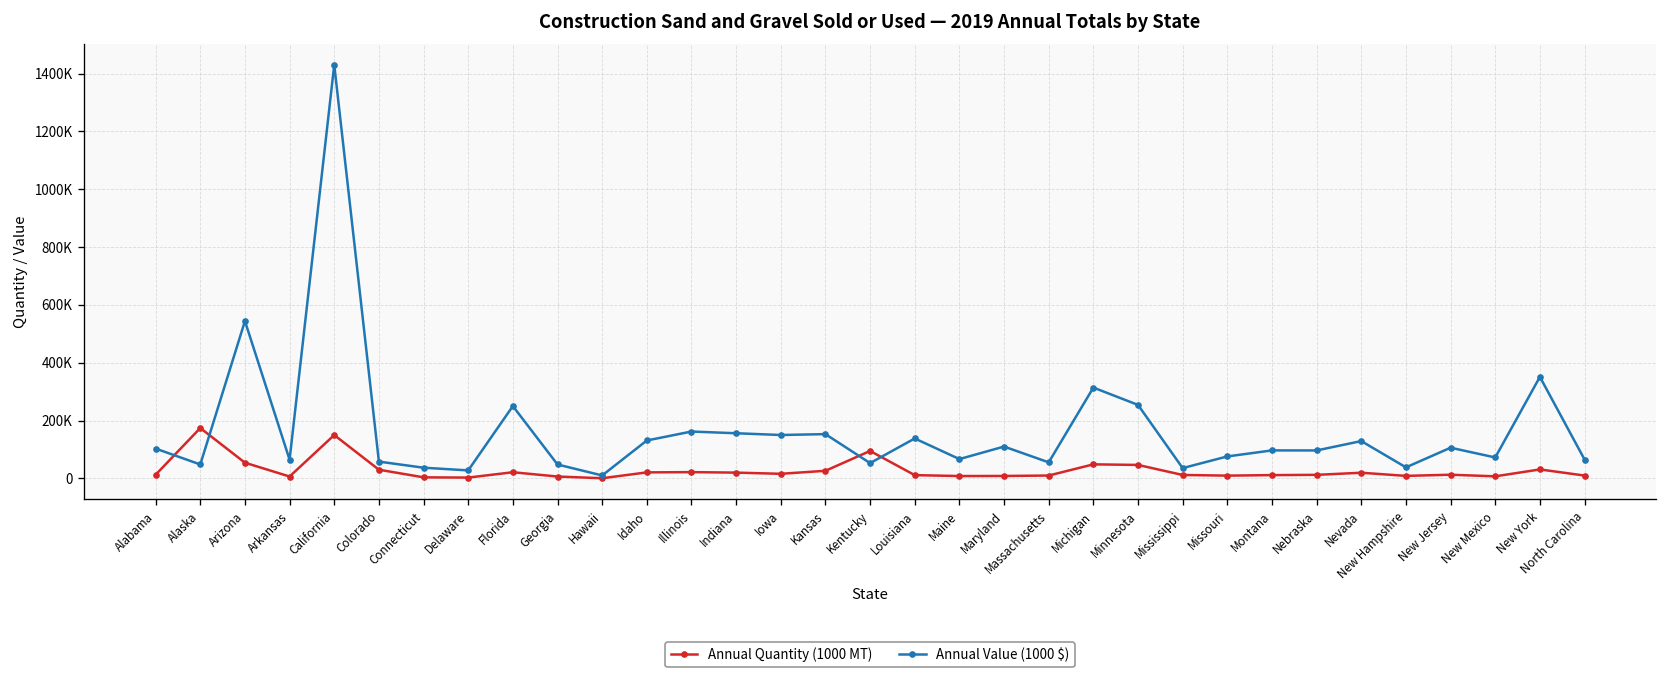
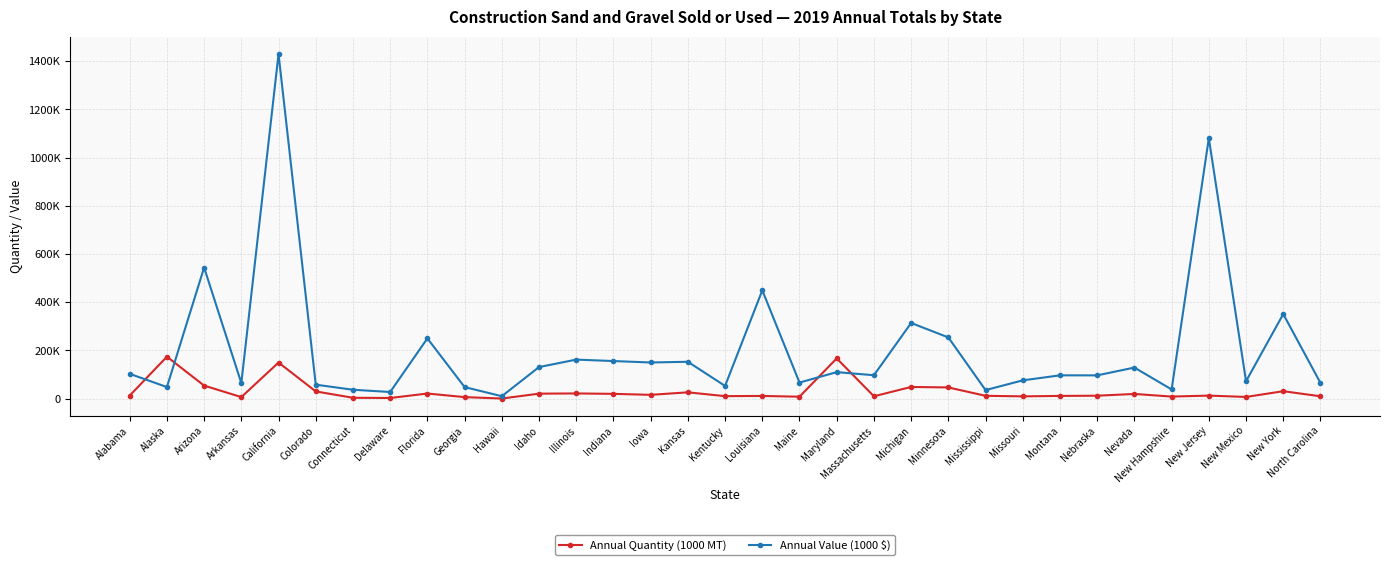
  {
    "Annual Quantity (1000 MT)": {
      "Alabama": 10000,
      "Alaska": 170000,
      "Arizona": 50000,
      "Arkansas": 10000,
      "California": 150000,
      "Colorado": 30000,
      "Connecticut": 0,
      "Delaware": 0,
      "Florida": 20000,
      "Georgia": 10000,
      "Idaho": 20000,
      "Illinois": 20000,
      "Indiana": 20000,
      "Iowa": 20000,
      "Kansas": 30000,
-     "Kentucky": 90000,
+     "Kentucky": 10000,
      "Louisiana": 10000,
      "Maine": 10000,
-     "Maryland": 10000,
+     "Maryland": 170000,
      "Massachusetts": 10000,
      "Michigan": 50000,
      "Minnesota": 50000,
      "Mississippi": 10000,
      "Missouri": 10000,
      "Montana": 10000,
      "Nebraska": 10000,
      "Nevada": 20000,
      "New Hampshire": 10000,
      "New Jersey": 10000,
      "New Mexico": 10000,
      "New York": 30000,
      "North Carolina": 10000
    },
    "Annual Value (1000 $)": {
      "Alabama": 100000,
      "Alaska": 50000,
      "Arizona": 540000,
      "Arkansas": 60000,
      "California": 1430000,
      "Colorado": 60000,
      "Connecticut": 40000,
      "Delaware": 30000,
      "Florida": 250000,
      "Georgia": 50000,
      "Idaho": 130000,
      "Illinois": 160000,
      "Indiana": 160000,
      "Iowa": 150000,
      "Kansas": 150000,
      "Kentucky": 50000,
-     "Louisiana": 140000,
+     "Louisiana": 450000,
      "Maine": 70000,
      "Maryland": 110000,
-     "Massachusetts": 60000,
+     "Massachusetts": 100000,
      "Michigan": 310000,
      "Minnesota": 250000,
      "Mississippi": 40000,
      "Missouri": 80000,
      "Montana": 100000,
      "Nebraska": 100000,
      "Nevada": 130000,
      "New Hampshire": 40000,
-     "New Jersey": 110000,
+     "New Jersey": 1080000,
      "New Mexico": 70000,
      "New York": 350000,
      "North Carolina": 70000
    }
  }
